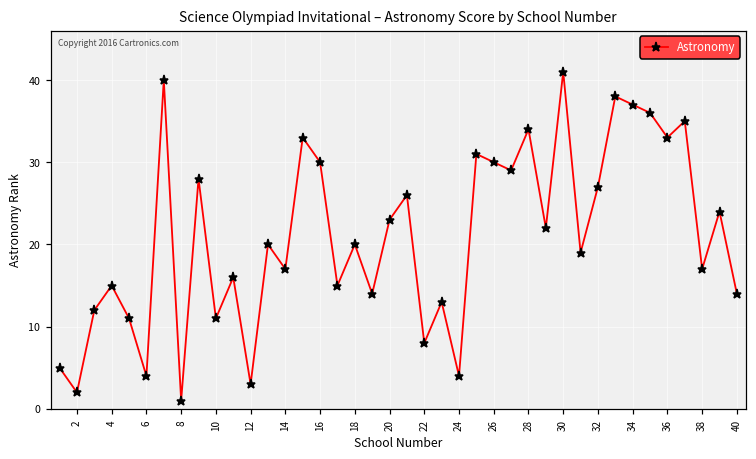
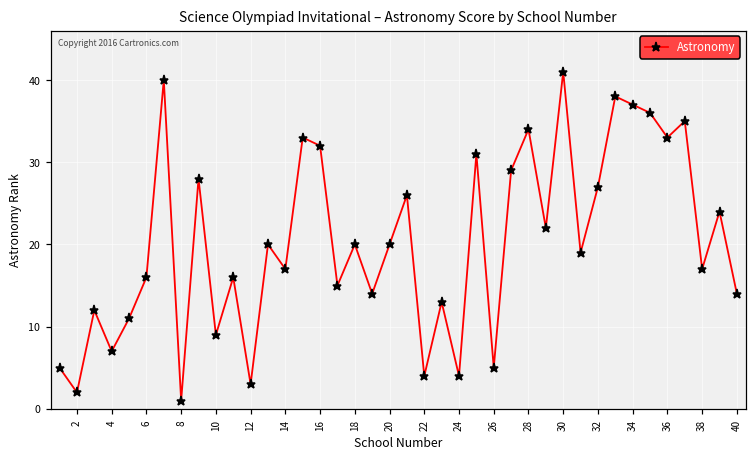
  {
    "2": 2,
-   "4": 15,
-   "6": 4,
+   "4": 7,
+   "6": 16,
    "8": 1,
-   "10": 11,
+   "10": 9,
    "12": 3,
    "14": 17,
-   "16": 30,
+   "16": 32,
    "18": 20,
-   "20": 23,
-   "22": 8,
+   "20": 20,
+   "22": 4,
    "24": 4,
-   "26": 30,
+   "26": 5,
    "28": 34,
    "30": 41,
    "32": 27,
    "34": 37,
    "36": 33,
    "38": 17,
    "40": 14
  }
